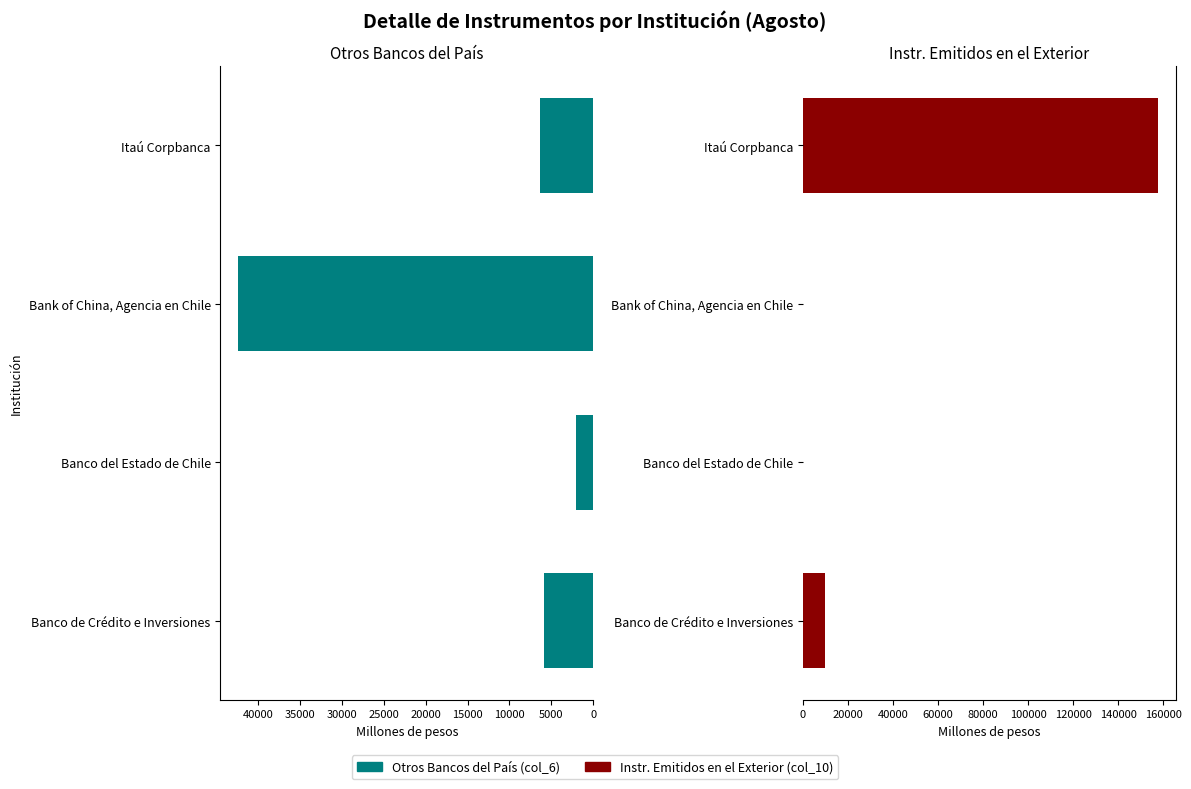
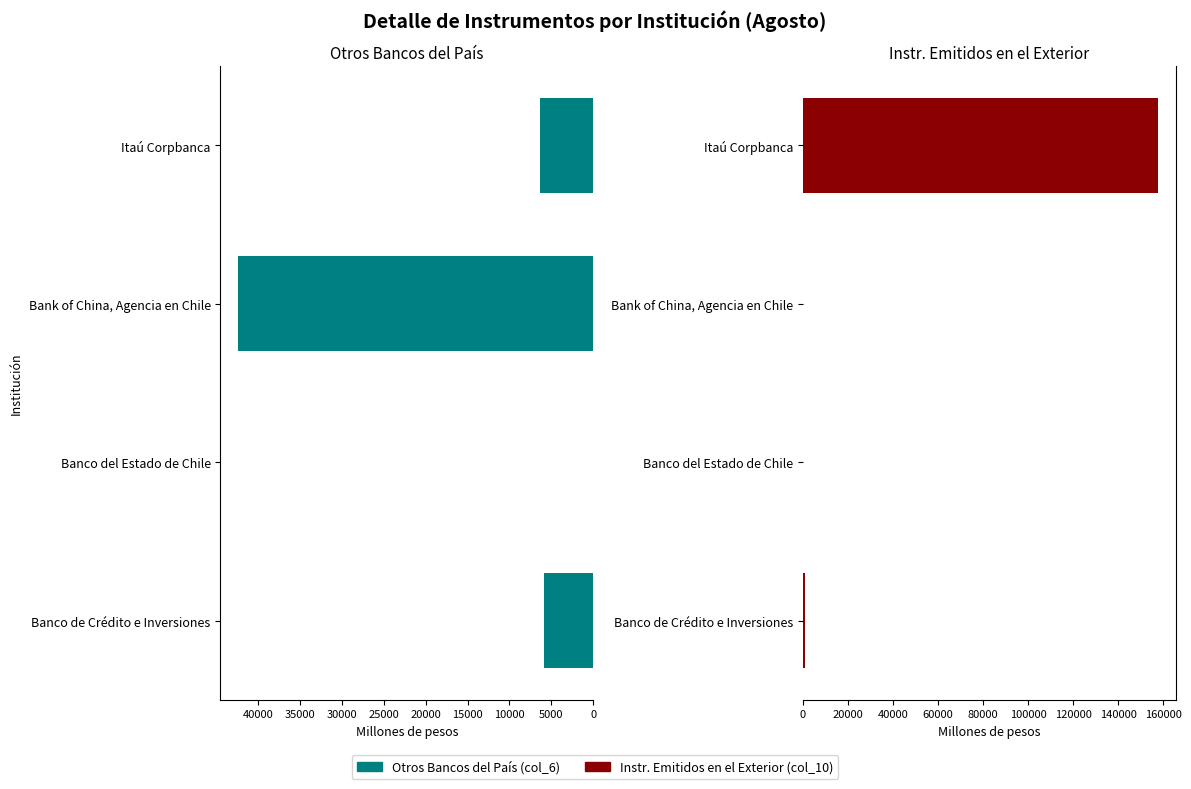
  {
    "Otros Bancos del País": {
      "Itaú Corpbanca": 6000,
      "Bank of China, Agencia en Chile": 42000,
-     "Banco del Estado de Chile": 2000,
+     "Banco del Estado de Chile": 0,
      "Banco de Crédito e Inversiones": 6000
    },
    "Instr. Emitidos en el Exterior": {
      "Itaú Corpbanca": 158000,
      "Bank of China, Agencia en Chile": 0,
      "Banco del Estado de Chile": 0,
-     "Banco de Crédito e Inversiones": 10000
+     "Banco de Crédito e Inversiones": 1000
    }
  }
